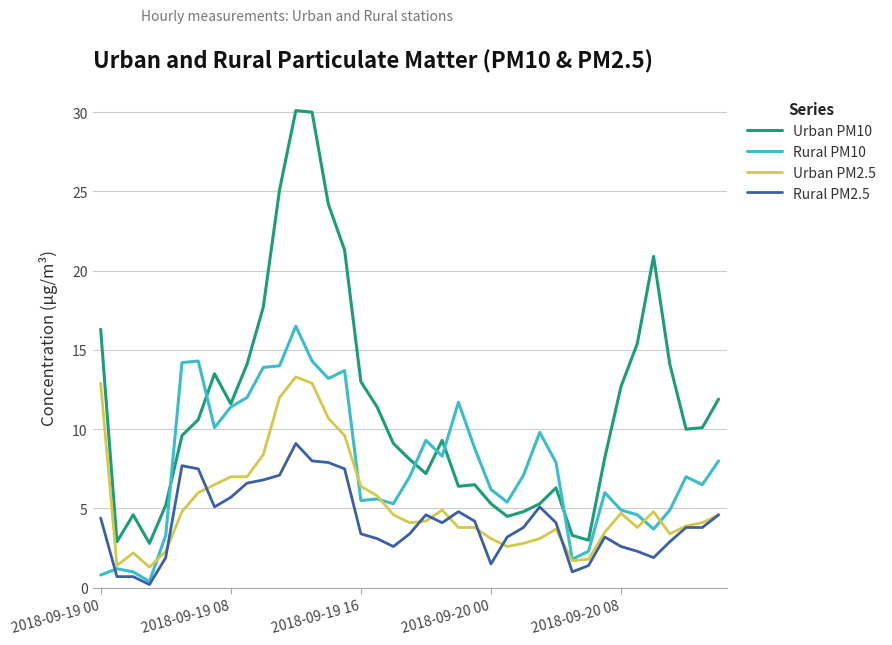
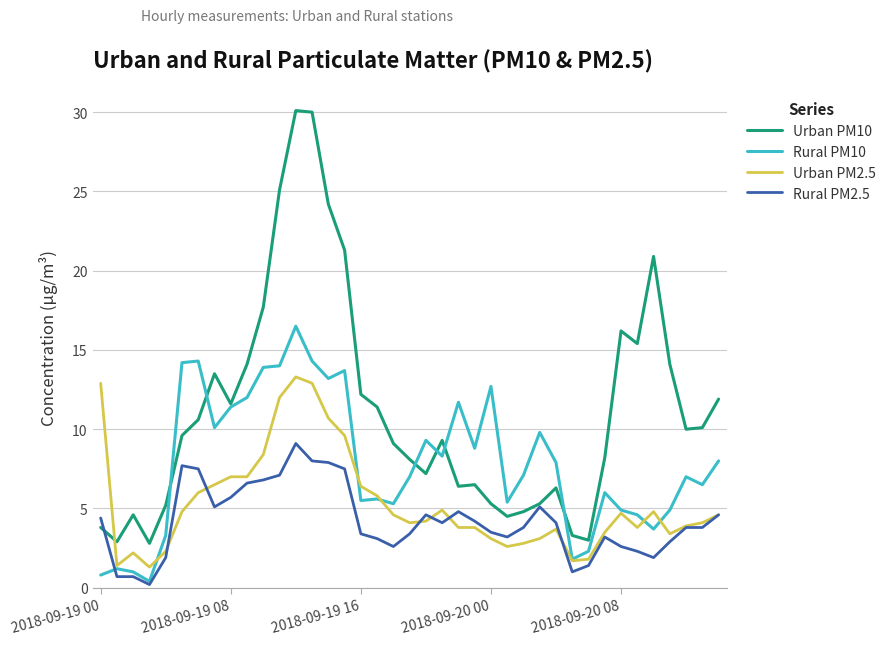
  {
    "Urban PM10": {
-     "2018-09-19 00": 16.3,
+     "2018-09-19 00": 3.8,
      "2018-09-19 08": 11.6,
-     "2018-09-19 16": 13.0,
+     "2018-09-19 16": 12.2,
      "2018-09-20 00": 5.3,
-     "2018-09-20 08": 12.7
+     "2018-09-20 08": 16.2
    },
    "Rural PM10": {
      "2018-09-19 00": 0.8,
      "2018-09-19 08": 11.4,
      "2018-09-19 16": 5.5,
-     "2018-09-20 00": 6.2,
+     "2018-09-20 00": 12.7,
      "2018-09-20 08": 4.9
    },
    "Urban PM2.5": {
      "2018-09-19 00": 12.9,
      "2018-09-19 08": 7.0,
      "2018-09-19 16": 6.4,
      "2018-09-20 00": 3.1,
      "2018-09-20 08": 4.7
    },
    "Rural PM2.5": {
      "2018-09-19 00": 4.4,
      "2018-09-19 08": 5.7,
      "2018-09-19 16": 3.4,
-     "2018-09-20 00": 1.5,
+     "2018-09-20 00": 3.5,
      "2018-09-20 08": 2.6
    }
  }
